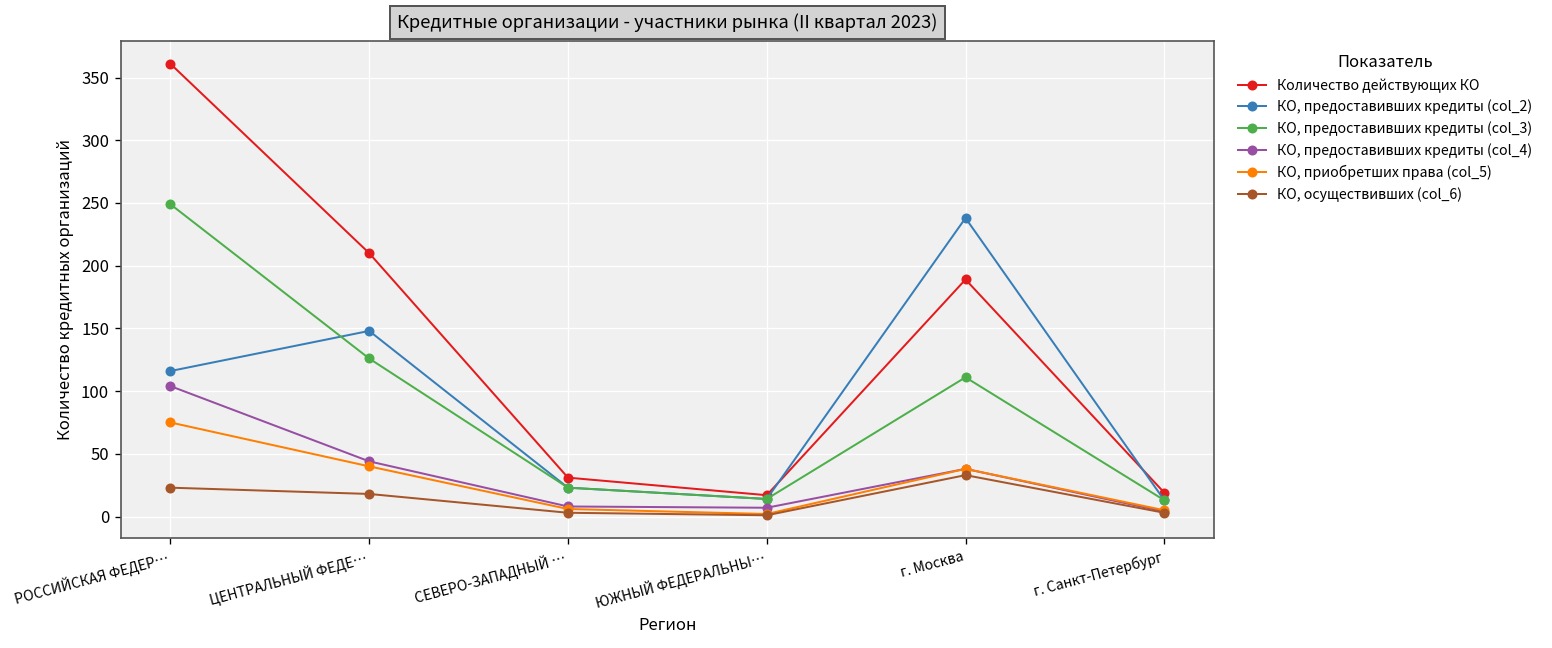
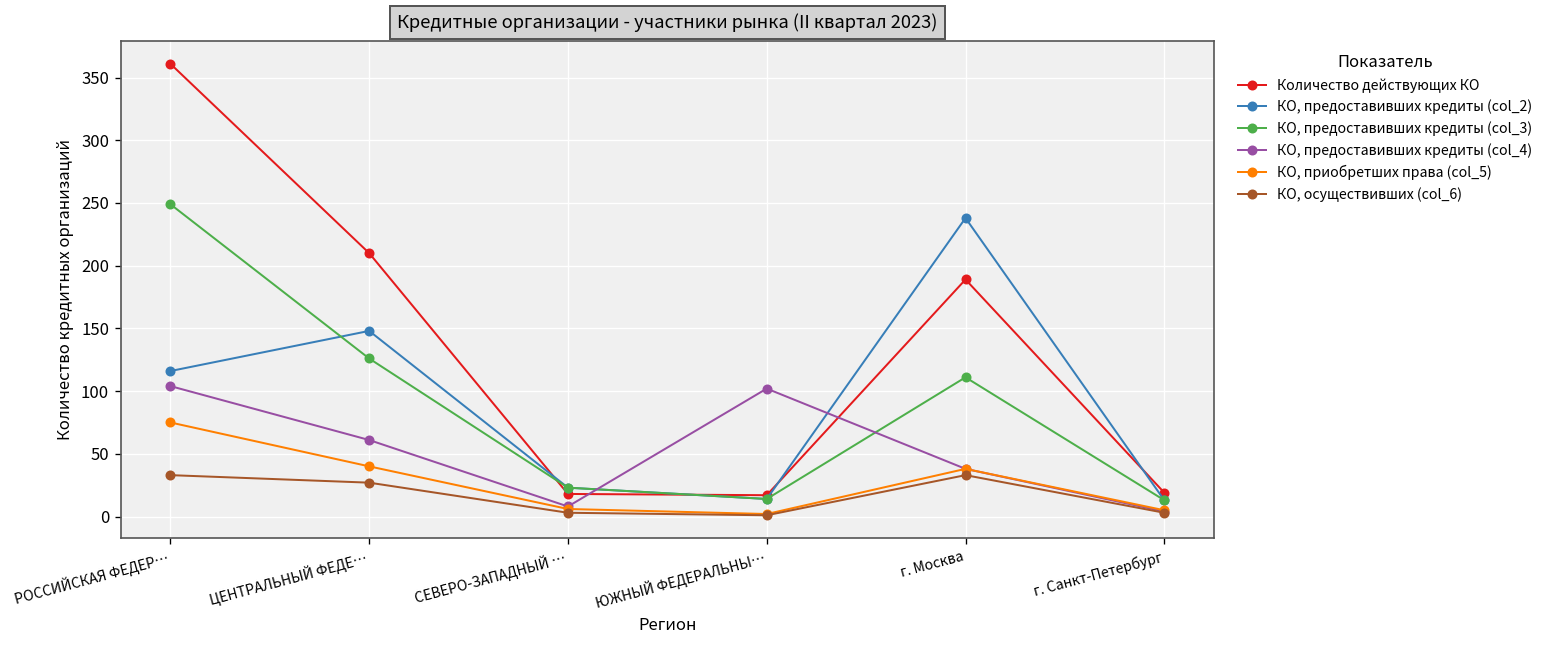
  {
    "Количество действующих КО": {
      "РОССИЙСКАЯ ФЕДЕР…": 361,
      "ЦЕНТРАЛЬНЫЙ ФЕДЕ…": 210,
-     "СЕВЕРО-ЗАПАДНЫЙ …": 31,
+     "СЕВЕРО-ЗАПАДНЫЙ …": 18,
      "ЮЖНЫЙ ФЕДЕРАЛЬНЫ…": 17,
      "г. Москва": 189,
      "г. Санкт-Петербург": 19
    },
    "КО, предоставивших кредиты (col_2)": {
      "РОССИЙСКАЯ ФЕДЕР…": 116,
      "ЦЕНТРАЛЬНЫЙ ФЕДЕ…": 148,
      "г. Москва": 238
    },
    "КО, предоставивших кредиты (col_3)": {
      "РОССИЙСКАЯ ФЕДЕР…": 249,
      "ЦЕНТРАЛЬНЫЙ ФЕДЕ…": 126,
      "г. Москва": 111
    },
    "КО, предоставивших кредиты (col_4)": {
      "РОССИЙСКАЯ ФЕДЕР…": 104,
-     "ЦЕНТРАЛЬНЫЙ ФЕДЕ…": 44,
-     "ЮЖНЫЙ ФЕДЕРАЛЬНЫ…": 7
+     "ЦЕНТРАЛЬНЫЙ ФЕДЕ…": 61,
+     "ЮЖНЫЙ ФЕДЕРАЛЬНЫ…": 102
    },
    "КО, приобретших права (col_5)": {
      "РОССИЙСКАЯ ФЕДЕР…": 75,
      "ЦЕНТРАЛЬНЫЙ ФЕДЕ…": 40
    },
    "КО, осуществивших (col_6)": {
-     "РОССИЙСКАЯ ФЕДЕР…": 23,
-     "ЦЕНТРАЛЬНЫЙ ФЕДЕ…": 18,
+     "РОССИЙСКАЯ ФЕДЕР…": 33,
+     "ЦЕНТРАЛЬНЫЙ ФЕДЕ…": 27,
      "СЕВЕРО-ЗАПАДНЫЙ …": 3,
      "г. Москва": 33
    }
  }
